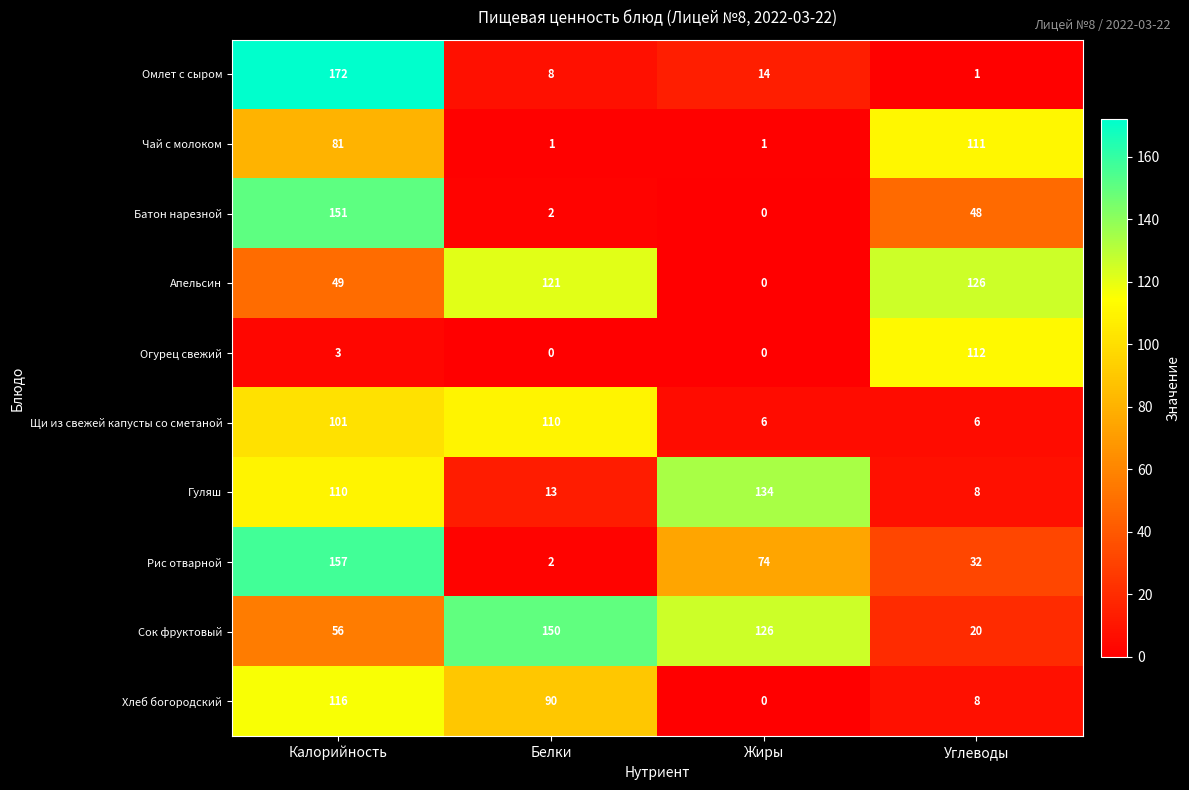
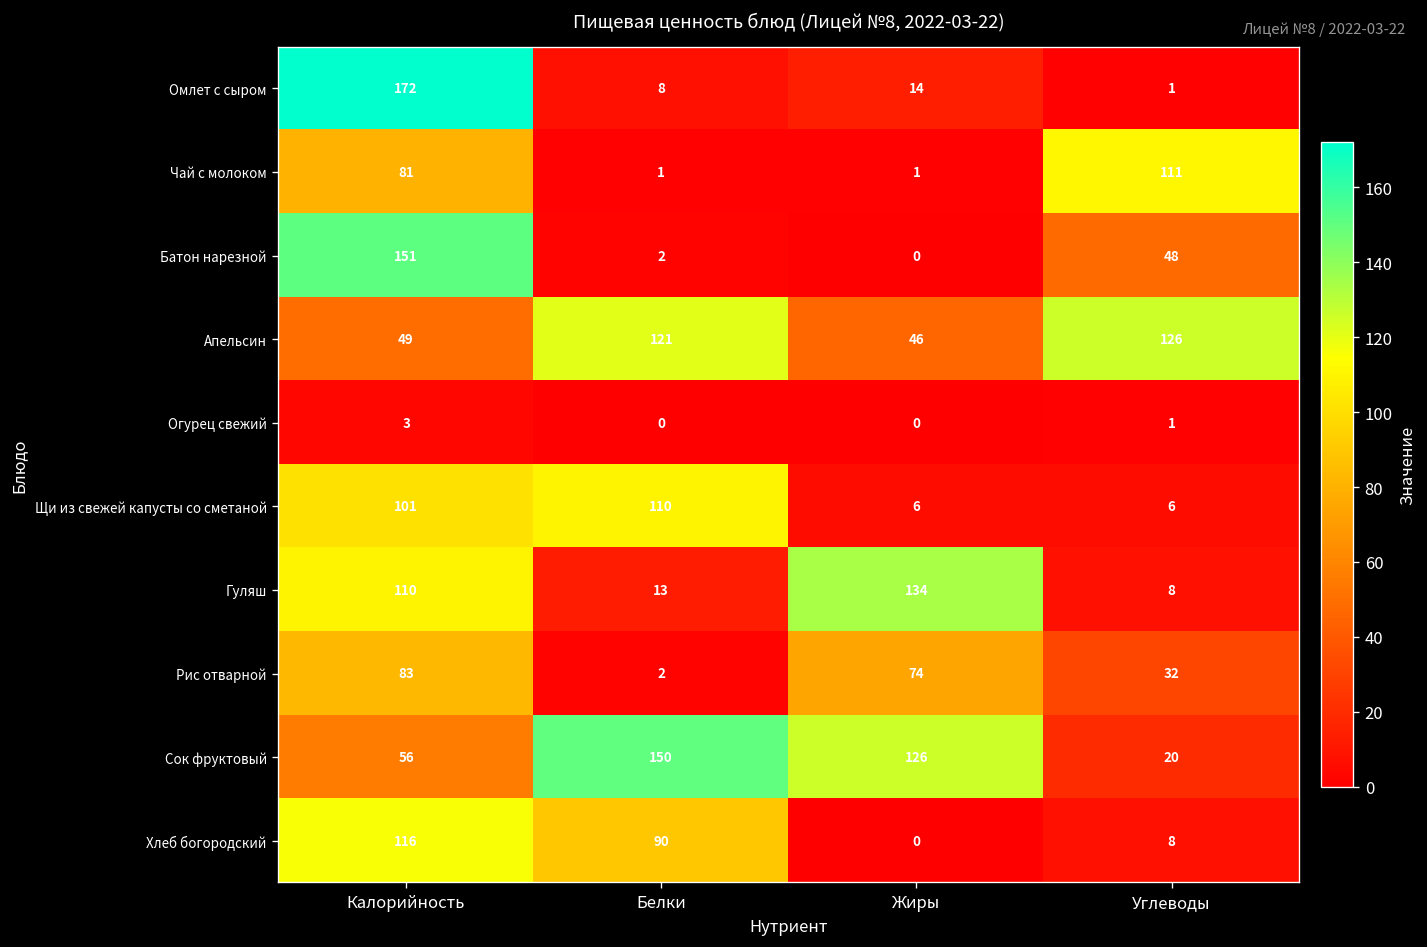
  {
    "Омлет с сыром": {
      "Калорийность": 172,
      "Белки": 8,
      "Жиры": 14,
      "Углеводы": 1
    },
    "Чай с молоком": {
      "Калорийность": 81,
      "Белки": 1,
      "Жиры": 1,
      "Углеводы": 111
    },
    "Батон нарезной": {
      "Калорийность": 151,
      "Белки": 2,
      "Жиры": 0,
      "Углеводы": 48
    },
    "Апельсин": {
      "Калорийность": 49,
      "Белки": 121,
-     "Жиры": 0,
+     "Жиры": 46,
      "Углеводы": 126
    },
    "Огурец свежий": {
      "Калорийность": 3,
      "Белки": 0,
      "Жиры": 0,
-     "Углеводы": 112
+     "Углеводы": 1
    },
    "Щи из свежей капусты со сметаной": {
      "Калорийность": 101,
      "Белки": 110,
      "Жиры": 6,
      "Углеводы": 6
    },
    "Гуляш": {
      "Калорийность": 110,
      "Белки": 13,
      "Жиры": 134,
      "Углеводы": 8
    },
    "Рис отварной": {
-     "Калорийность": 157,
+     "Калорийность": 83,
      "Белки": 2,
      "Жиры": 74,
      "Углеводы": 32
    },
    "Сок фруктовый": {
      "Калорийность": 56,
      "Белки": 150,
      "Жиры": 126,
      "Углеводы": 20
    },
    "Хлеб богородский": {
      "Калорийность": 116,
      "Белки": 90,
      "Жиры": 0,
      "Углеводы": 8
    }
  }
